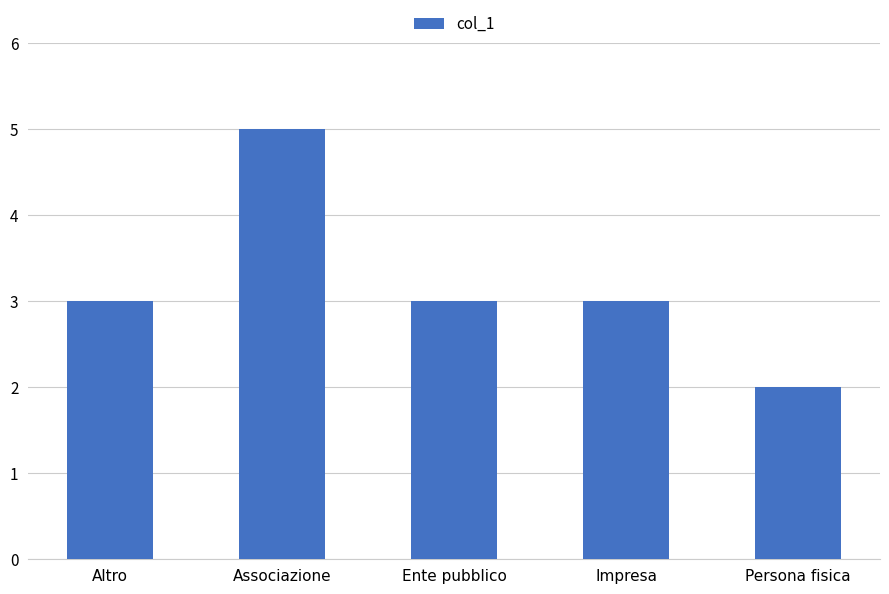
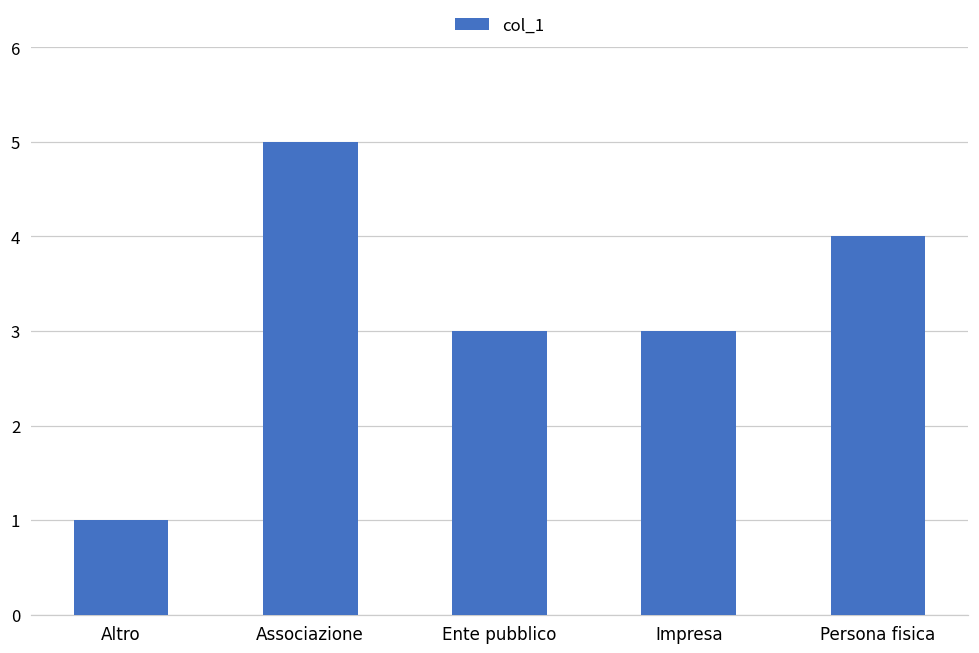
  {
-   "Altro": 3,
+   "Altro": 1,
    "Associazione": 5,
    "Ente pubblico": 3,
    "Impresa": 3,
-   "Persona fisica": 2
+   "Persona fisica": 4
  }
